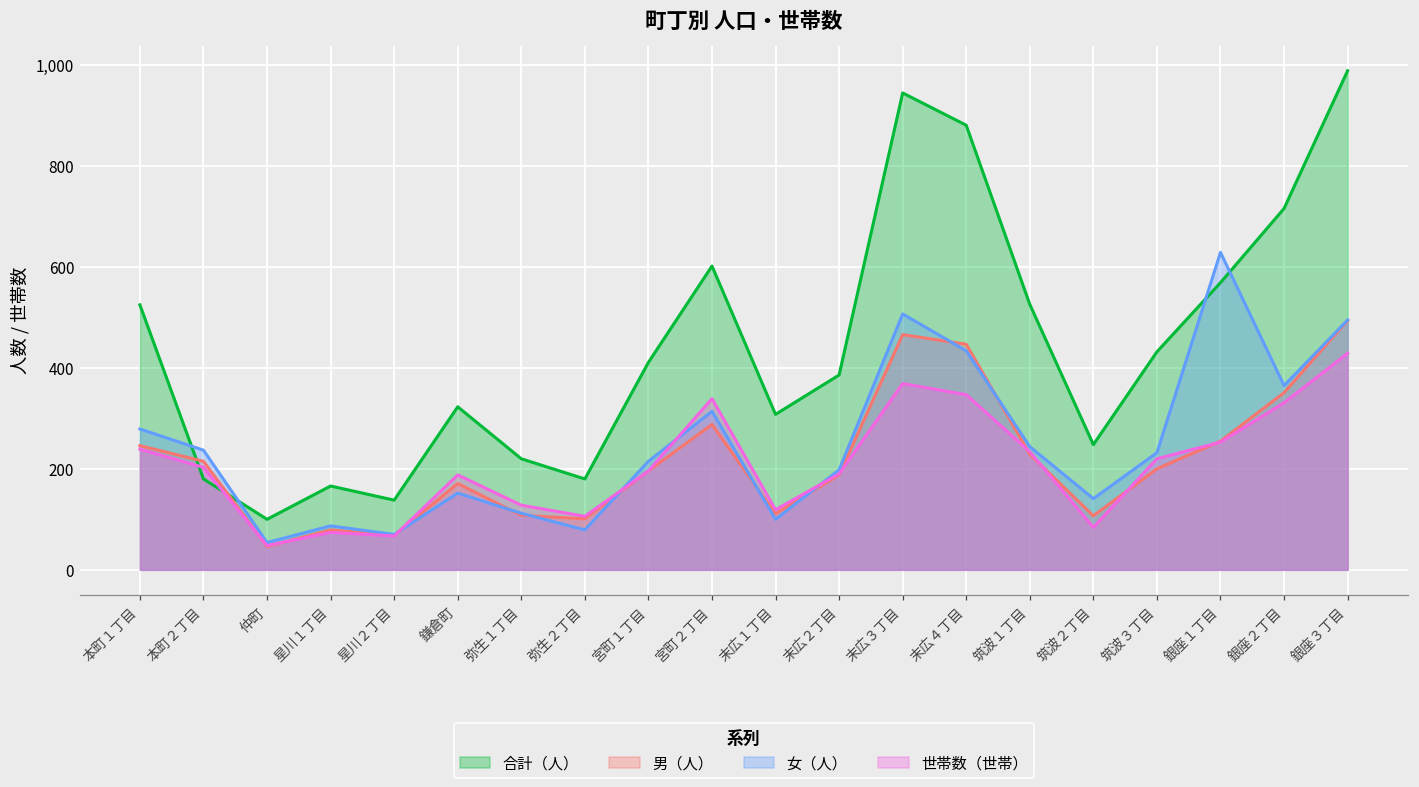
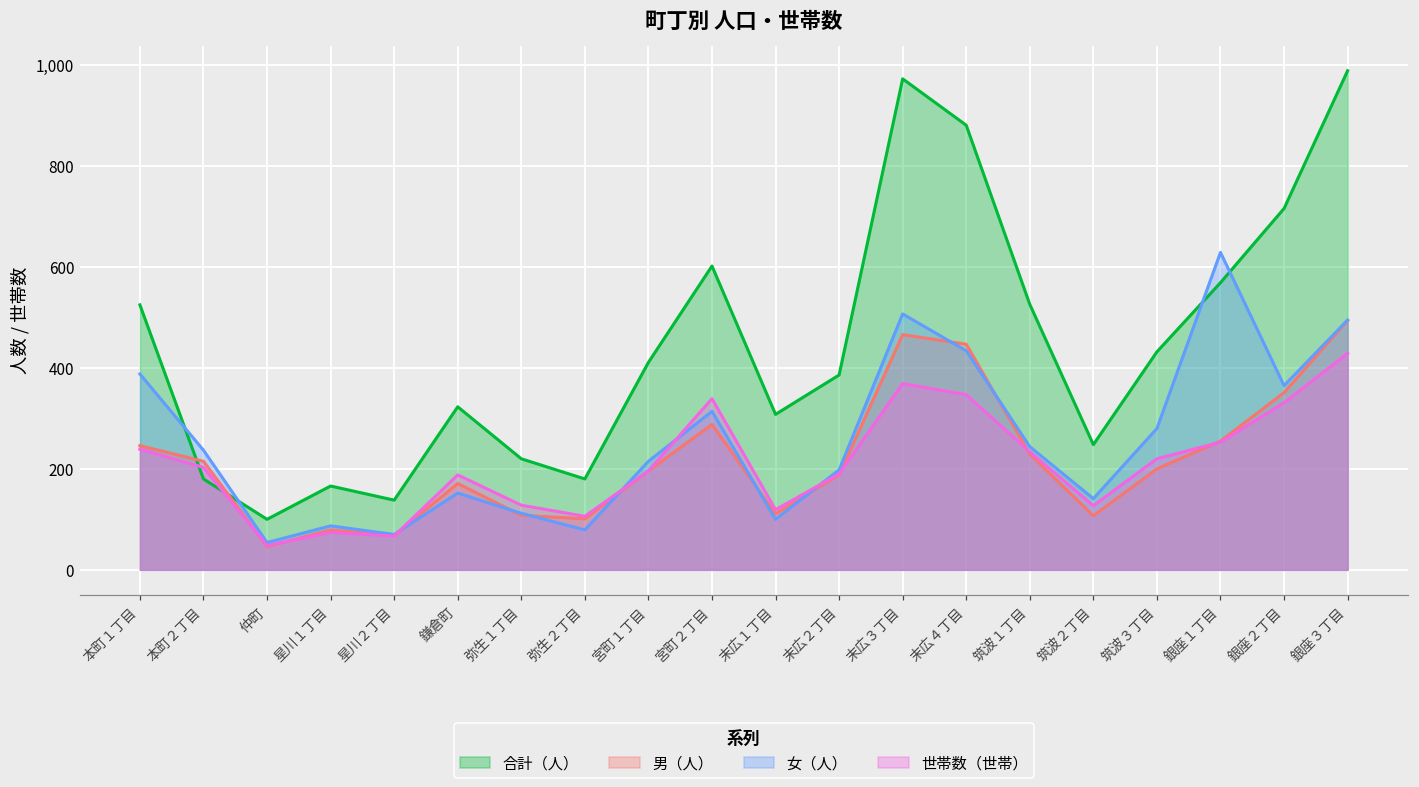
  {
    "合計（人）": {
      "本町１丁目": 530,
      "本町２丁目": 180,
      "仲町": 100,
      "星川１丁目": 170,
      "星川２丁目": 140,
      "鎌倉町": 320,
      "弥生１丁目": 220,
      "弥生２丁目": 180,
      "宮町１丁目": 410,
      "宮町２丁目": 600,
      "末広１丁目": 310,
      "末広２丁目": 390,
-     "末広３丁目": 950,
+     "末広３丁目": 970,
      "末広４丁目": 880,
      "筑波１丁目": 530,
      "筑波２丁目": 250,
      "筑波３丁目": 430,
      "銀座１丁目": 570,
      "銀座２丁目": 720,
      "銀座３丁目": 990
    },
    "男（人）": {
      "本町１丁目": 250,
      "本町２丁目": 220,
      "鎌倉町": 170,
      "宮町２丁目": 290,
      "末広１丁目": 110,
      "末広３丁目": 470,
      "末広４丁目": 450,
      "筑波２丁目": 110,
      "筑波３丁目": 200,
      "銀座２丁目": 350
    },
    "女（人）": {
-     "本町１丁目": 280,
+     "本町１丁目": 390,
      "本町２丁目": 240,
      "仲町": 50,
      "星川１丁目": 90,
      "鎌倉町": 150,
      "弥生２丁目": 80,
      "宮町１丁目": 220,
      "宮町２丁目": 310,
      "末広１丁目": 100,
      "末広２丁目": 200,
      "末広３丁目": 510,
      "末広４丁目": 430,
      "筑波１丁目": 240,
      "筑波２丁目": 140,
-     "筑波３丁目": 230,
+     "筑波３丁目": 280,
      "銀座１丁目": 630,
      "銀座２丁目": 370
    },
    "世帯数（世帯）": {
      "本町１丁目": 240,
      "本町２丁目": 200,
      "鎌倉町": 190,
      "弥生１丁目": 130,
      "宮町２丁目": 340,
      "末広１丁目": 120,
      "末広３丁目": 370,
      "末広４丁目": 350,
-     "筑波２丁目": 80,
+     "筑波２丁目": 130,
      "筑波３丁目": 220,
      "銀座２丁目": 330,
      "銀座３丁目": 430
    }
  }
